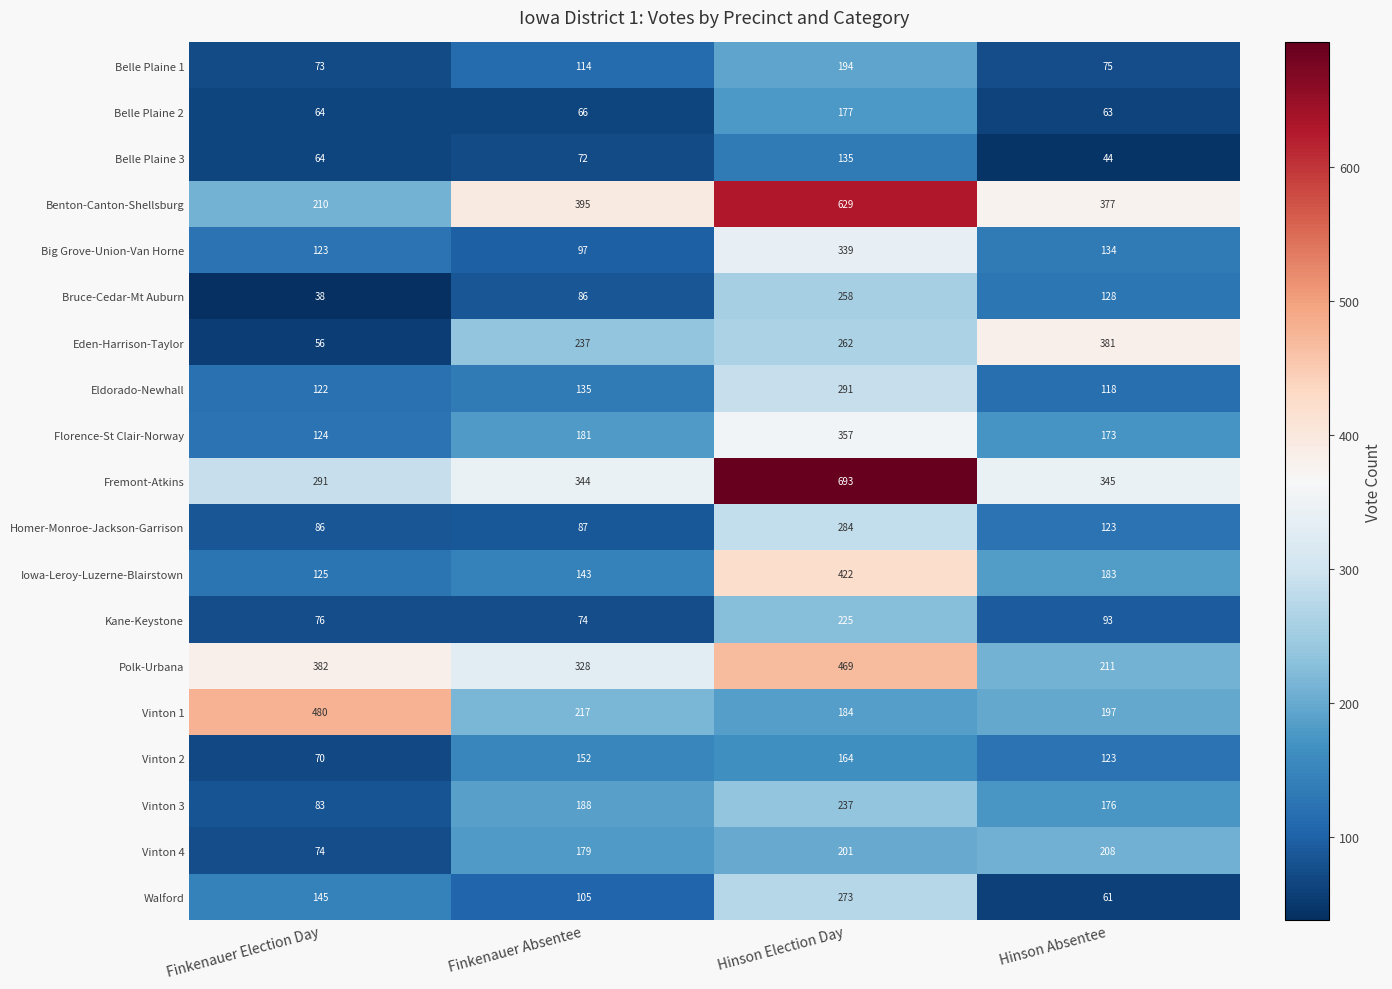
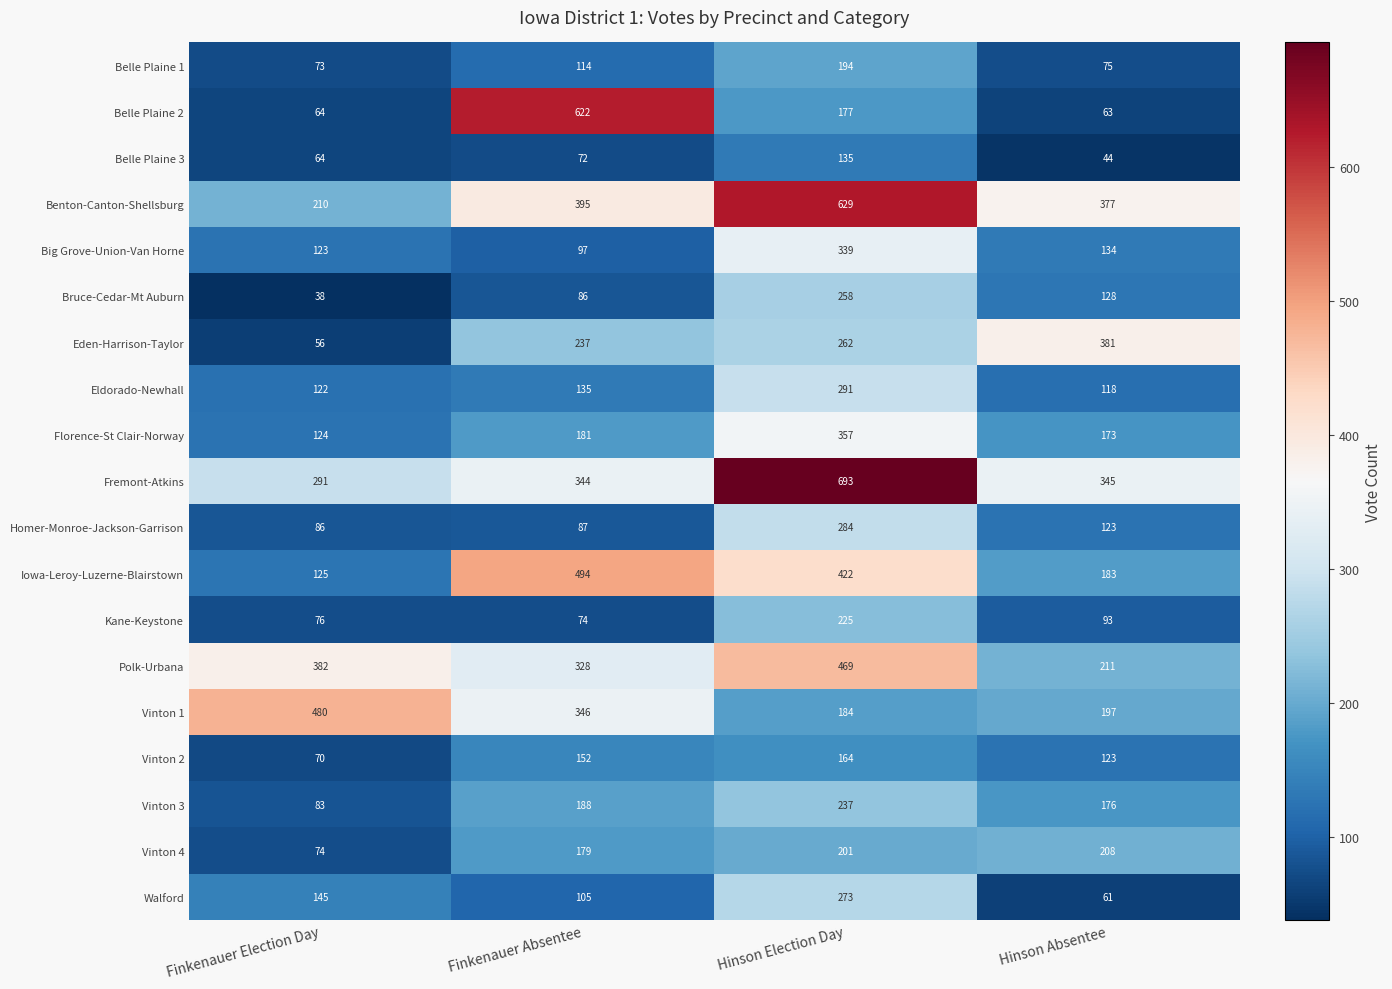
  {
    "Belle Plaine 1": {
      "Finkenauer Election Day": 73,
      "Finkenauer Absentee": 114,
      "Hinson Election Day": 194,
      "Hinson Absentee": 75
    },
    "Belle Plaine 2": {
      "Finkenauer Election Day": 64,
-     "Finkenauer Absentee": 66,
+     "Finkenauer Absentee": 622,
      "Hinson Election Day": 177,
      "Hinson Absentee": 63
    },
    "Belle Plaine 3": {
      "Finkenauer Election Day": 64,
      "Finkenauer Absentee": 72,
      "Hinson Election Day": 135,
      "Hinson Absentee": 44
    },
    "Benton-Canton-Shellsburg": {
      "Finkenauer Election Day": 210,
      "Finkenauer Absentee": 395,
      "Hinson Election Day": 629,
      "Hinson Absentee": 377
    },
    "Big Grove-Union-Van Horne": {
      "Finkenauer Election Day": 123,
      "Finkenauer Absentee": 97,
      "Hinson Election Day": 339,
      "Hinson Absentee": 134
    },
    "Bruce-Cedar-Mt Auburn": {
      "Finkenauer Election Day": 38,
      "Finkenauer Absentee": 86,
      "Hinson Election Day": 258,
      "Hinson Absentee": 128
    },
    "Eden-Harrison-Taylor": {
      "Finkenauer Election Day": 56,
      "Finkenauer Absentee": 237,
      "Hinson Election Day": 262,
      "Hinson Absentee": 381
    },
    "Eldorado-Newhall": {
      "Finkenauer Election Day": 122,
      "Finkenauer Absentee": 135,
      "Hinson Election Day": 291,
      "Hinson Absentee": 118
    },
    "Florence-St Clair-Norway": {
      "Finkenauer Election Day": 124,
      "Finkenauer Absentee": 181,
      "Hinson Election Day": 357,
      "Hinson Absentee": 173
    },
    "Fremont-Atkins": {
      "Finkenauer Election Day": 291,
      "Finkenauer Absentee": 344,
      "Hinson Election Day": 693,
      "Hinson Absentee": 345
    },
    "Homer-Monroe-Jackson-Garrison": {
      "Finkenauer Election Day": 86,
      "Finkenauer Absentee": 87,
      "Hinson Election Day": 284,
      "Hinson Absentee": 123
    },
    "Iowa-Leroy-Luzerne-Blairstown": {
      "Finkenauer Election Day": 125,
-     "Finkenauer Absentee": 143,
+     "Finkenauer Absentee": 494,
      "Hinson Election Day": 422,
      "Hinson Absentee": 183
    },
    "Kane-Keystone": {
      "Finkenauer Election Day": 76,
      "Finkenauer Absentee": 74,
      "Hinson Election Day": 225,
      "Hinson Absentee": 93
    },
    "Polk-Urbana": {
      "Finkenauer Election Day": 382,
      "Finkenauer Absentee": 328,
      "Hinson Election Day": 469,
      "Hinson Absentee": 211
    },
    "Vinton 1": {
      "Finkenauer Election Day": 480,
-     "Finkenauer Absentee": 217,
+     "Finkenauer Absentee": 346,
      "Hinson Election Day": 184,
      "Hinson Absentee": 197
    },
    "Vinton 2": {
      "Finkenauer Election Day": 70,
      "Finkenauer Absentee": 152,
      "Hinson Election Day": 164,
      "Hinson Absentee": 123
    },
    "Vinton 3": {
      "Finkenauer Election Day": 83,
      "Finkenauer Absentee": 188,
      "Hinson Election Day": 237,
      "Hinson Absentee": 176
    },
    "Vinton 4": {
      "Finkenauer Election Day": 74,
      "Finkenauer Absentee": 179,
      "Hinson Election Day": 201,
      "Hinson Absentee": 208
    },
    "Walford": {
      "Finkenauer Election Day": 145,
      "Finkenauer Absentee": 105,
      "Hinson Election Day": 273,
      "Hinson Absentee": 61
    }
  }
